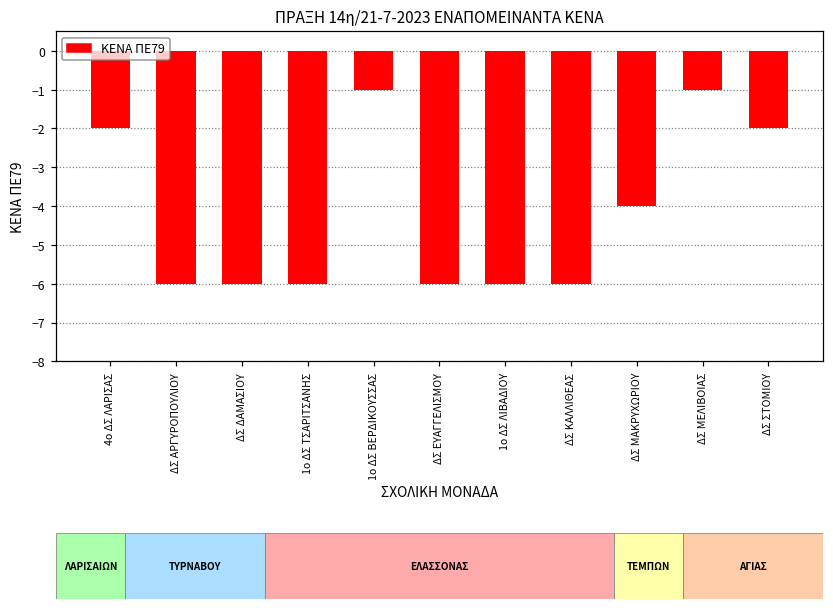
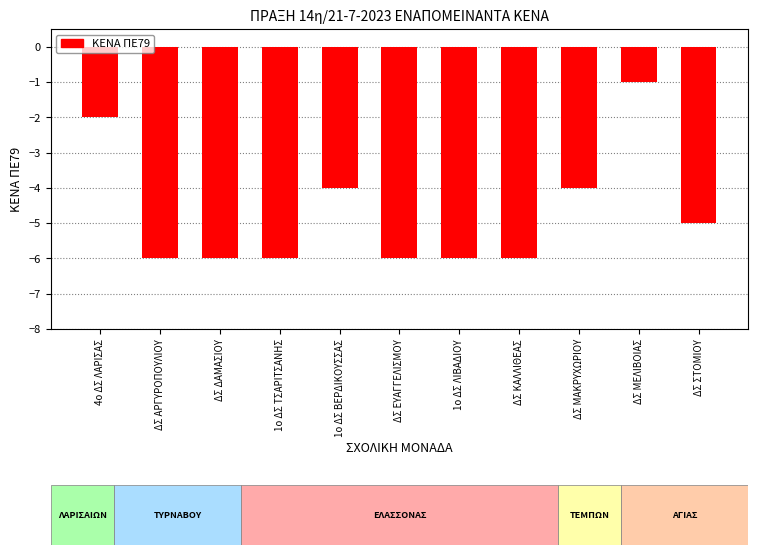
  {
    "4ο ΔΣ ΛΑΡΙΣΑΣ": -2,
    "ΔΣ ΑΡΓΥΡΟΠΟΥΛΙΟΥ": -6,
    "ΔΣ ΔΑΜΑΣΙΟΥ": -6,
    "1ο ΔΣ ΤΣΑΡΙΤΣΑΝΗΣ": -6,
-   "1ο ΔΣ ΒΕΡΔΙΚΟΥΣΣΑΣ": -1,
+   "1ο ΔΣ ΒΕΡΔΙΚΟΥΣΣΑΣ": -4,
    "ΔΣ ΕΥΑΓΓΕΛΙΣΜΟΥ": -6,
    "1ο ΔΣ ΛΙΒΑΔΙΟΥ": -6,
    "ΔΣ ΚΑΛΛΙΘΕΑΣ": -6,
    "ΔΣ ΜΑΚΡΥΧΩΡΙΟΥ": -4,
    "ΔΣ ΜΕΛΙΒΟΙΑΣ": -1,
-   "ΔΣ ΣΤΟΜΙΟΥ": -2
+   "ΔΣ ΣΤΟΜΙΟΥ": -5
  }
